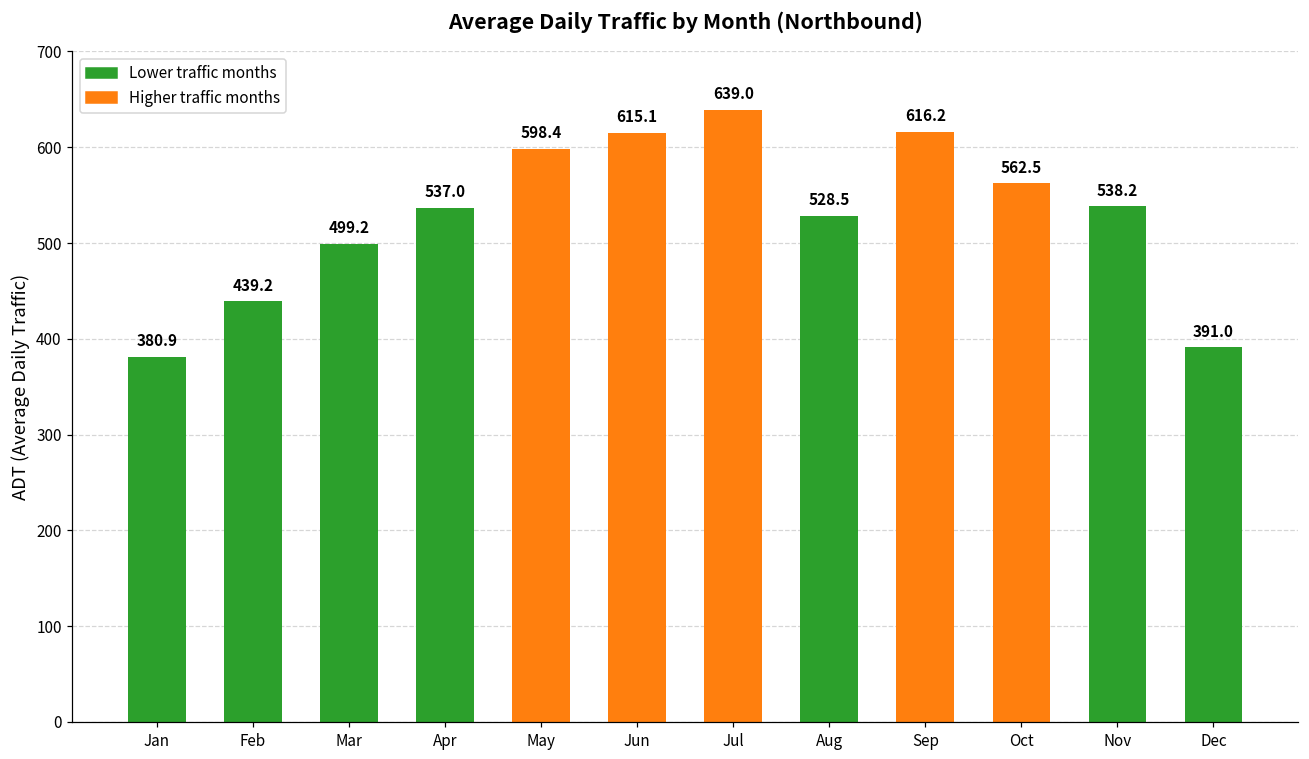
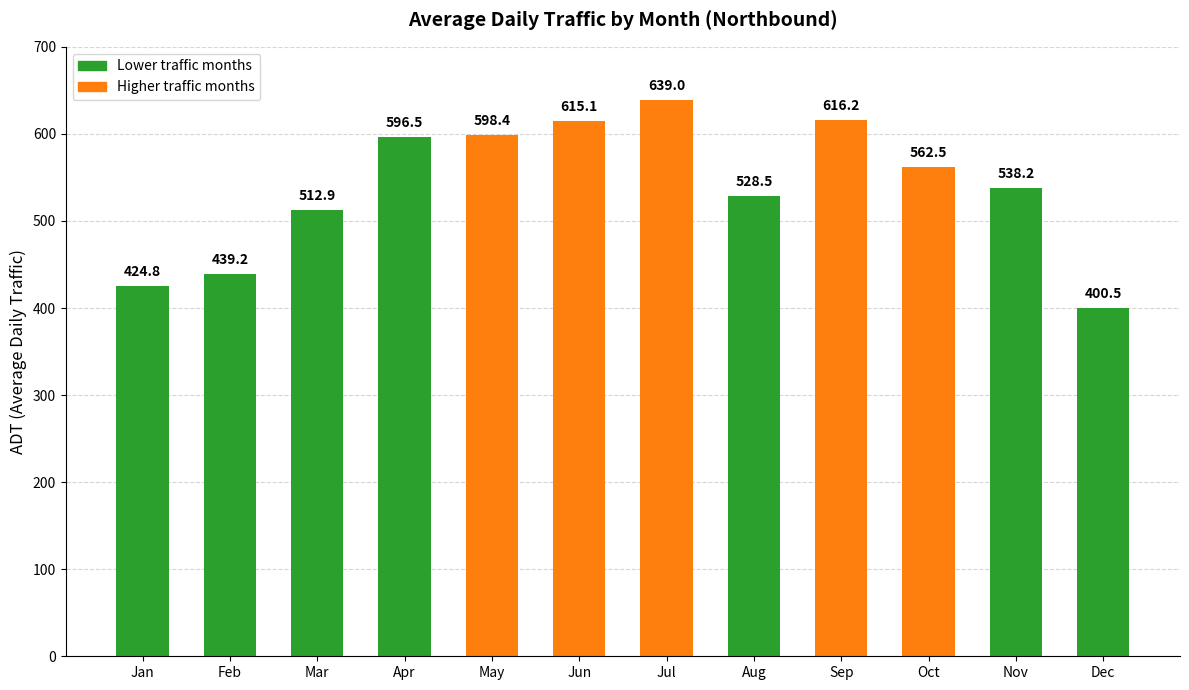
  {
-   "Jan": 380.9,
+   "Jan": 424.8,
    "Feb": 439.2,
-   "Mar": 499.2,
-   "Apr": 537.0,
+   "Mar": 512.9,
+   "Apr": 596.5,
    "May": 598.4,
    "Jun": 615.1,
    "Jul": 639.0,
    "Aug": 528.5,
    "Sep": 616.2,
    "Oct": 562.5,
    "Nov": 538.2,
-   "Dec": 391.0
+   "Dec": 400.5
  }
